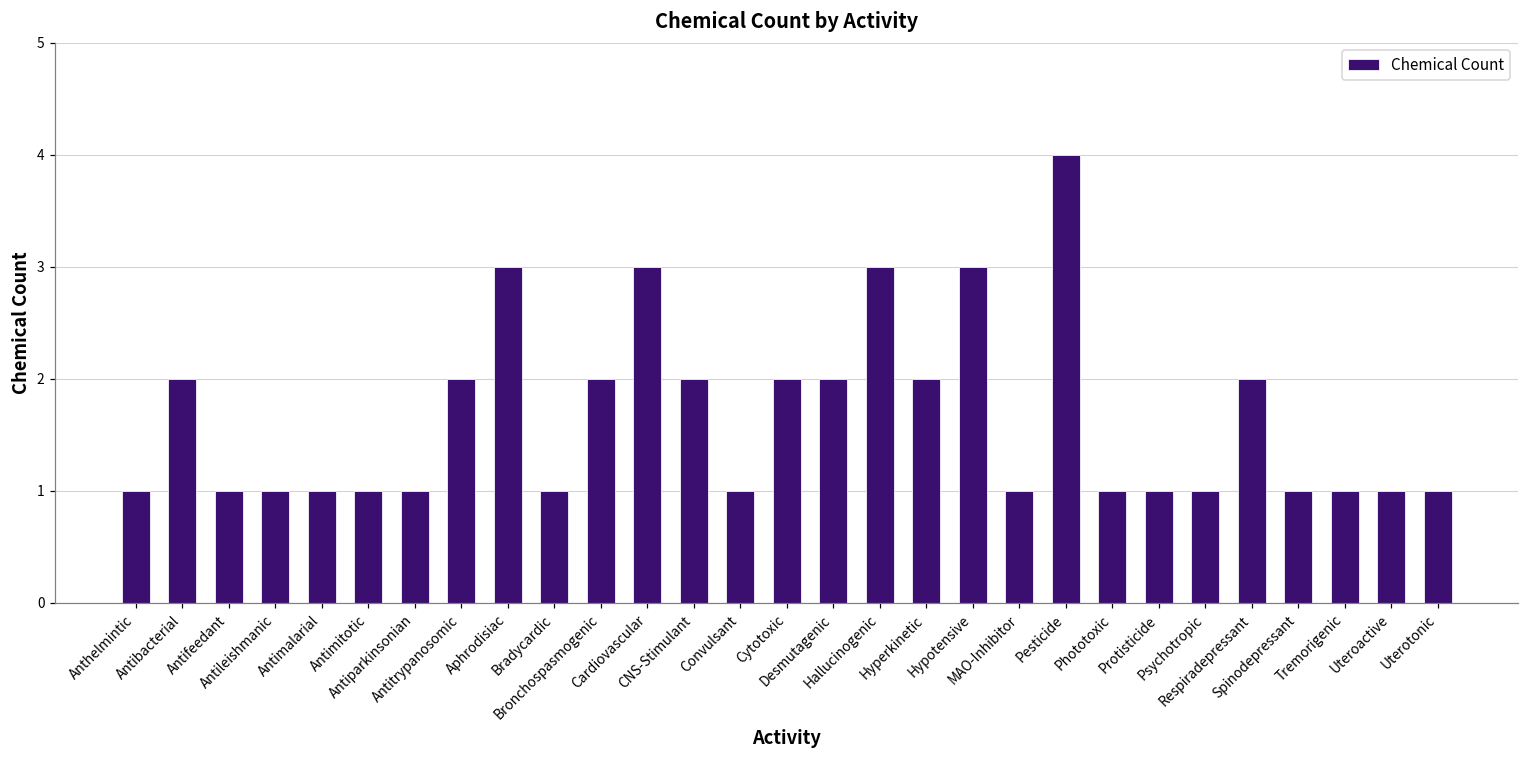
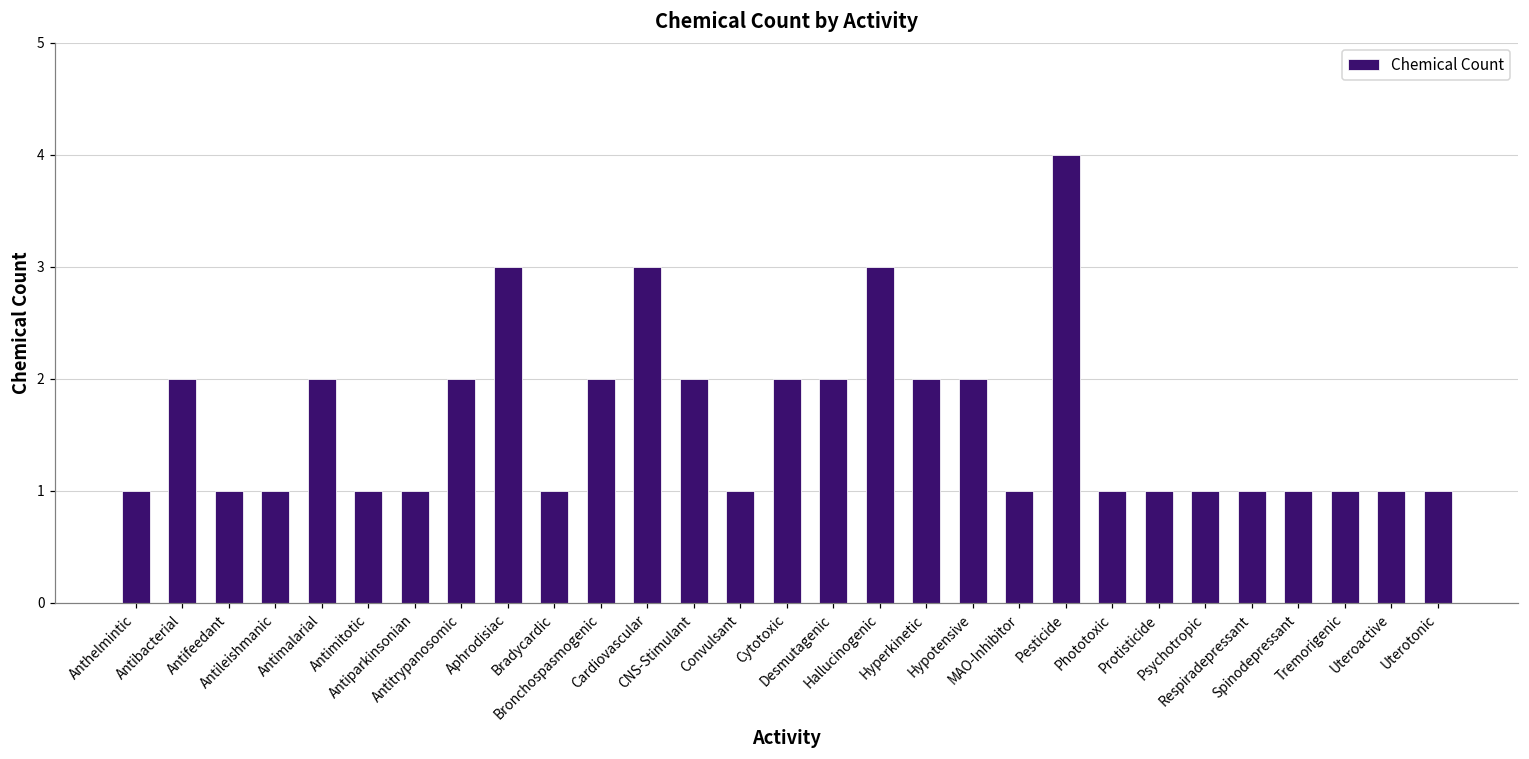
  {
    "Anthelmintic": 1,
    "Antibacterial": 2,
    "Antifeedant": 1,
    "Antileishmanic": 1,
-   "Antimalarial": 1,
+   "Antimalarial": 2,
    "Antimitotic": 1,
    "Antiparkinsonian": 1,
    "Antitrypanosomic": 2,
    "Aphrodisiac": 3,
    "Bradycardic": 1,
    "Bronchospasmogenic": 2,
    "Cardiovascular": 3,
    "CNS-Stimulant": 2,
    "Convulsant": 1,
    "Cytotoxic": 2,
    "Desmutagenic": 2,
    "Hallucinogenic": 3,
    "Hyperkinetic": 2,
-   "Hypotensive": 3,
+   "Hypotensive": 2,
    "MAO-Inhibitor": 1,
    "Pesticide": 4,
    "Phototoxic": 1,
    "Protisticide": 1,
    "Psychotropic": 1,
-   "Respiradepressant": 2,
+   "Respiradepressant": 1,
    "Spinodepressant": 1,
    "Tremorigenic": 1,
    "Uteroactive": 1,
    "Uterotonic": 1
  }
